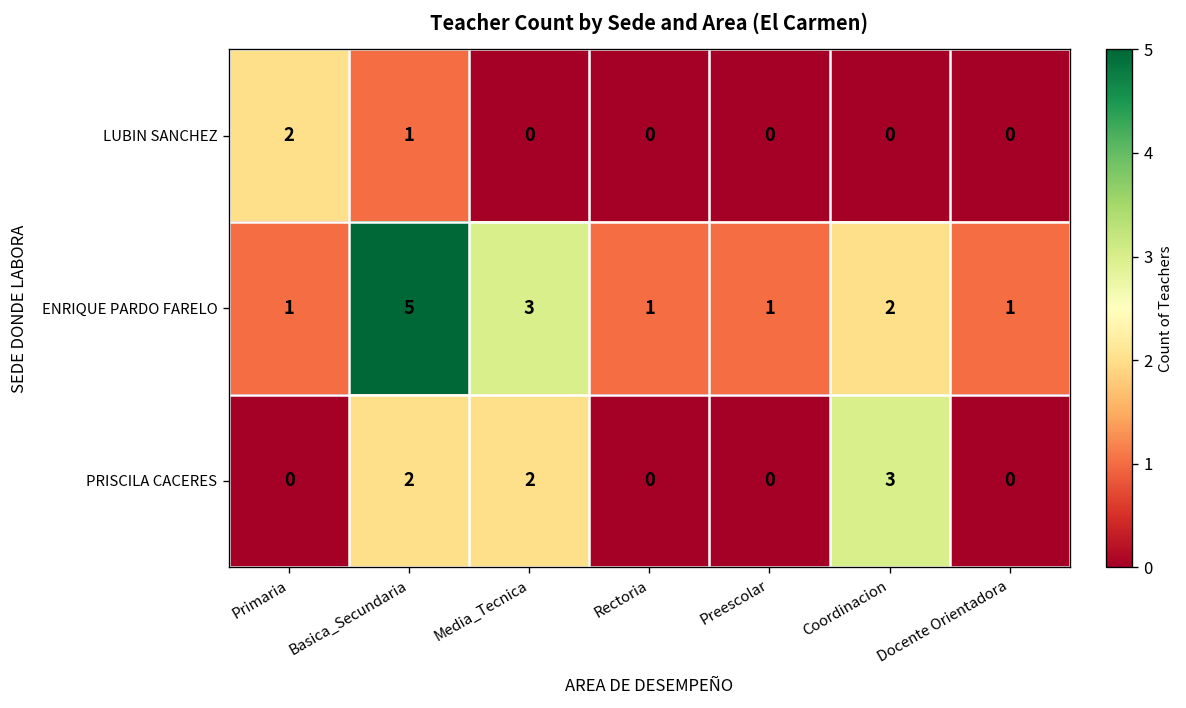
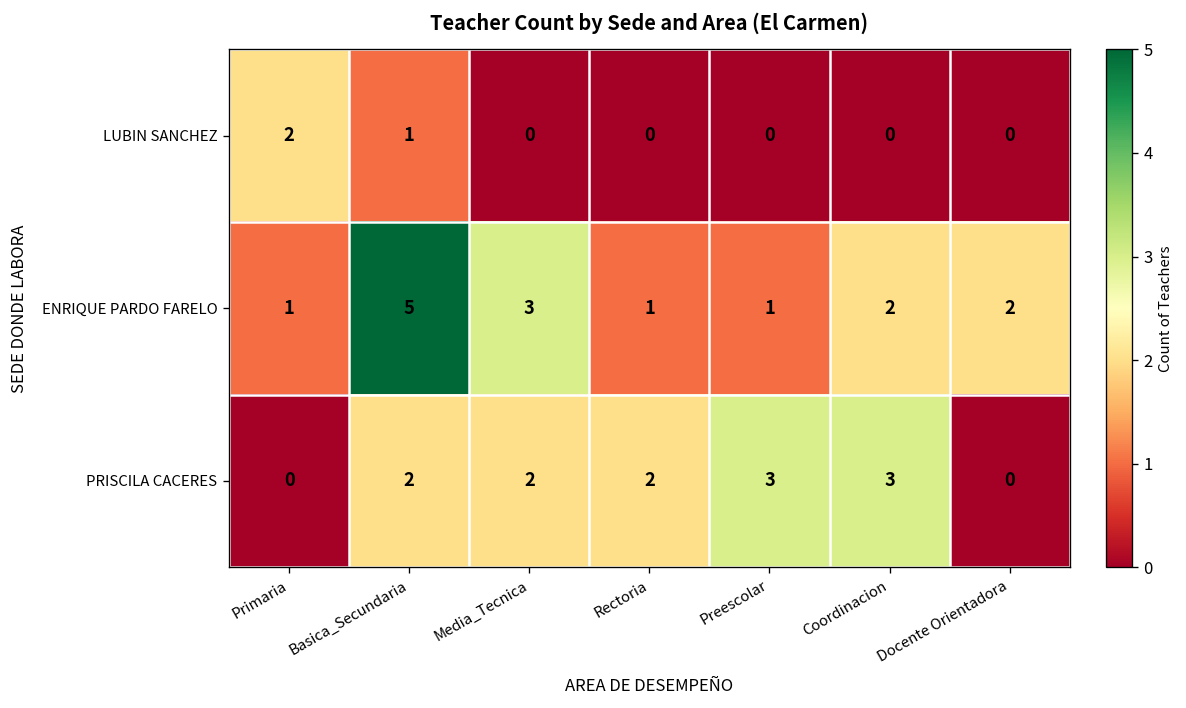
  {
    "LUBIN SANCHEZ": {
      "Primaria": 2,
      "Basica_Secundaria": 1,
      "Media_Tecnica": 0,
      "Rectoria": 0,
      "Preescolar": 0,
      "Coordinacion": 0,
      "Docente Orientadora": 0
    },
    "ENRIQUE PARDO FARELO": {
      "Primaria": 1,
      "Basica_Secundaria": 5,
      "Media_Tecnica": 3,
      "Rectoria": 1,
      "Preescolar": 1,
      "Coordinacion": 2,
-     "Docente Orientadora": 1
+     "Docente Orientadora": 2
    },
    "PRISCILA CACERES": {
      "Primaria": 0,
      "Basica_Secundaria": 2,
      "Media_Tecnica": 2,
-     "Rectoria": 0,
-     "Preescolar": 0,
+     "Rectoria": 2,
+     "Preescolar": 3,
      "Coordinacion": 3,
      "Docente Orientadora": 0
    }
  }
